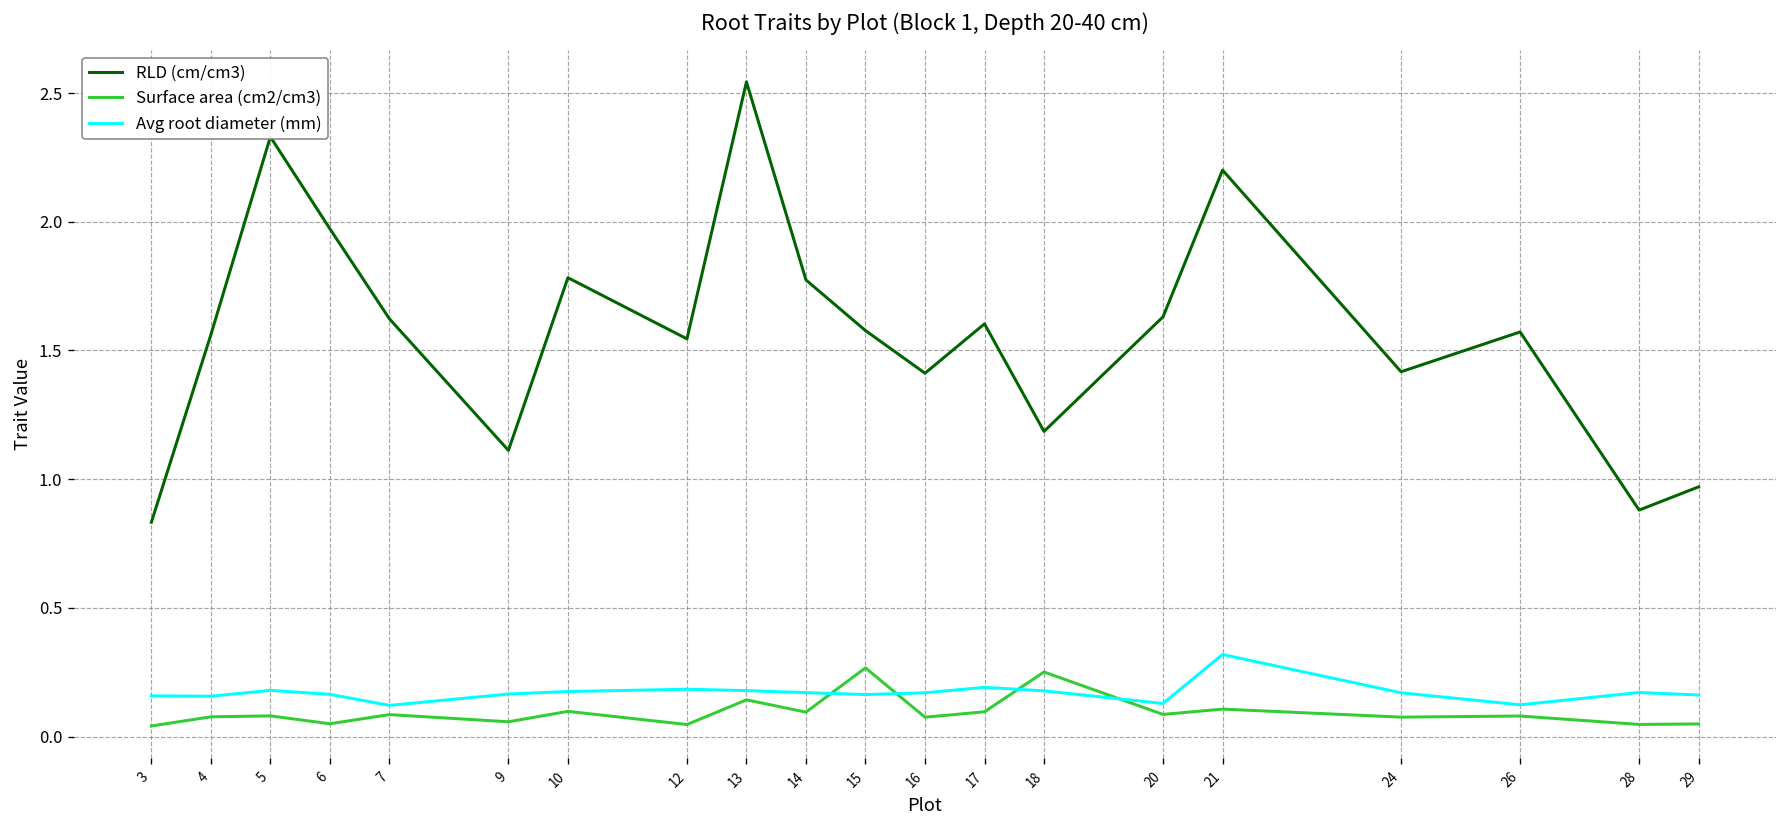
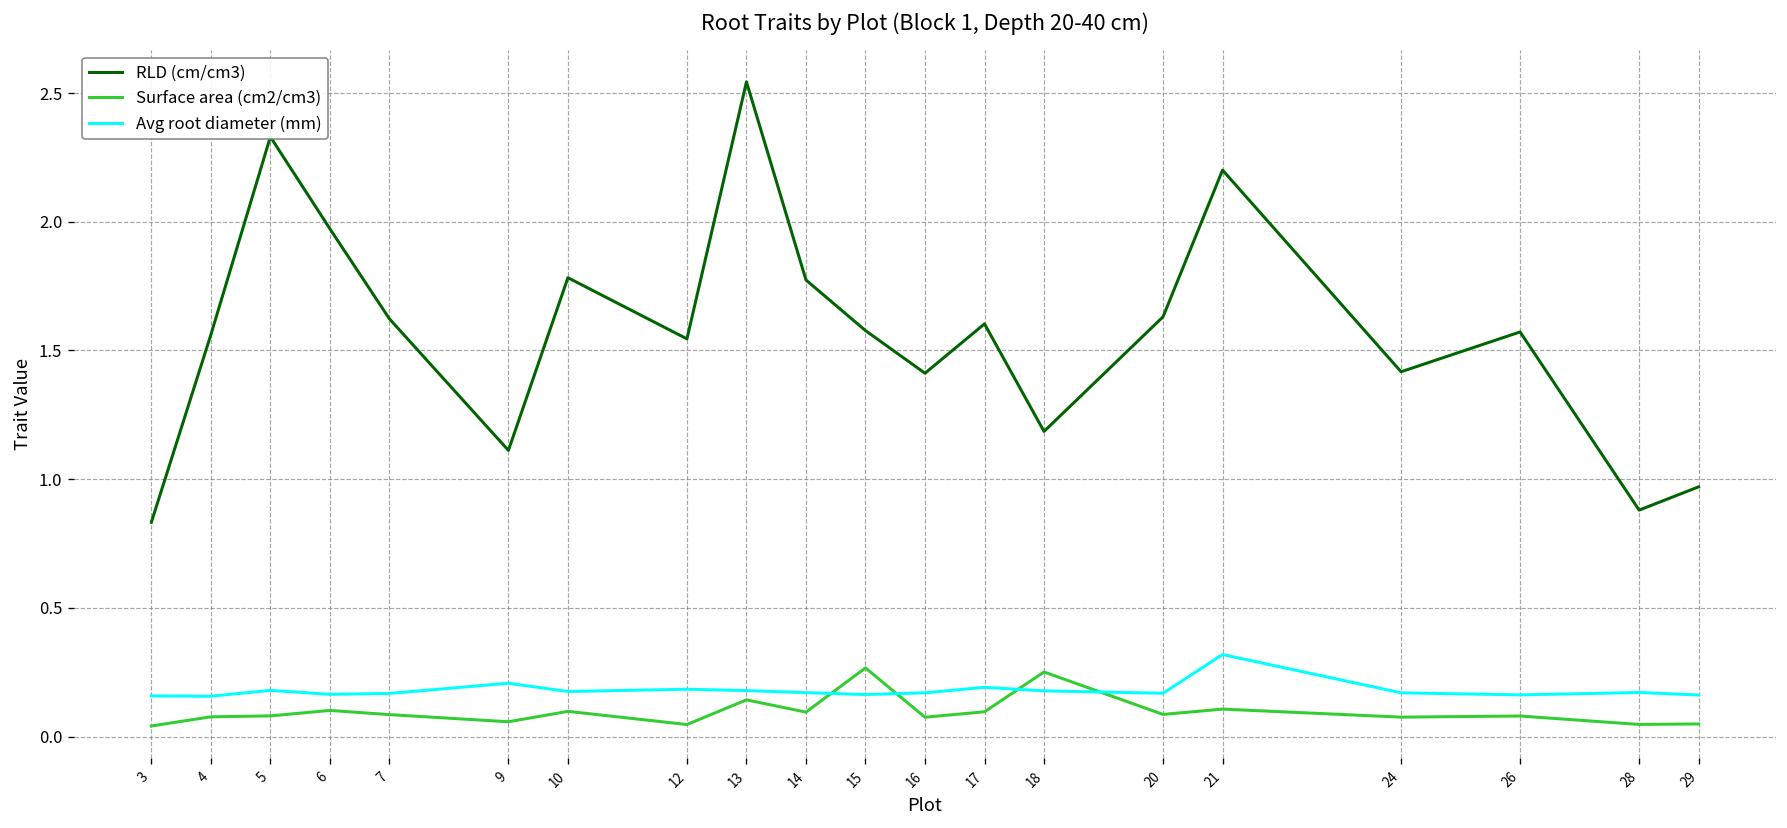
  {
    "RLD (cm/cm3)": {
      "3": 0.83,
      "4": 1.56,
      "6": 1.97,
      "7": 1.62,
      "9": 1.11,
      "10": 1.78,
      "12": 1.55,
      "13": 2.54,
      "14": 1.77,
      "15": 1.58,
      "16": 1.41,
      "17": 1.60,
      "18": 1.19,
      "20": 1.63,
      "21": 2.20,
      "24": 1.42,
      "26": 1.57,
      "28": 0.88,
      "29": 0.97
    },
    "Surface area (cm2/cm3)": {
      "3": 0.04,
      "4": 0.08,
      "5": 0.08,
-     "6": 0.05,
+     "6": 0.10,
      "7": 0.09,
      "9": 0.06,
      "10": 0.10,
      "12": 0.05,
      "13": 0.14,
      "14": 0.10,
      "15": 0.27,
      "16": 0.08,
      "17": 0.10,
      "18": 0.25,
      "20": 0.09,
      "21": 0.11,
      "24": 0.08,
      "26": 0.08,
      "28": 0.05,
      "29": 0.05
    },
    "Avg root diameter (mm)": {
      "3": 0.16,
      "4": 0.16,
      "5": 0.18,
      "6": 0.16,
-     "7": 0.12,
-     "9": 0.17,
+     "7": 0.17,
+     "9": 0.21,
      "10": 0.18,
      "12": 0.18,
      "13": 0.18,
      "14": 0.17,
      "15": 0.16,
      "16": 0.17,
      "17": 0.19,
      "18": 0.18,
-     "20": 0.13,
+     "20": 0.17,
      "21": 0.32,
      "24": 0.17,
-     "26": 0.12,
+     "26": 0.16,
      "28": 0.17,
      "29": 0.16
    }
  }
